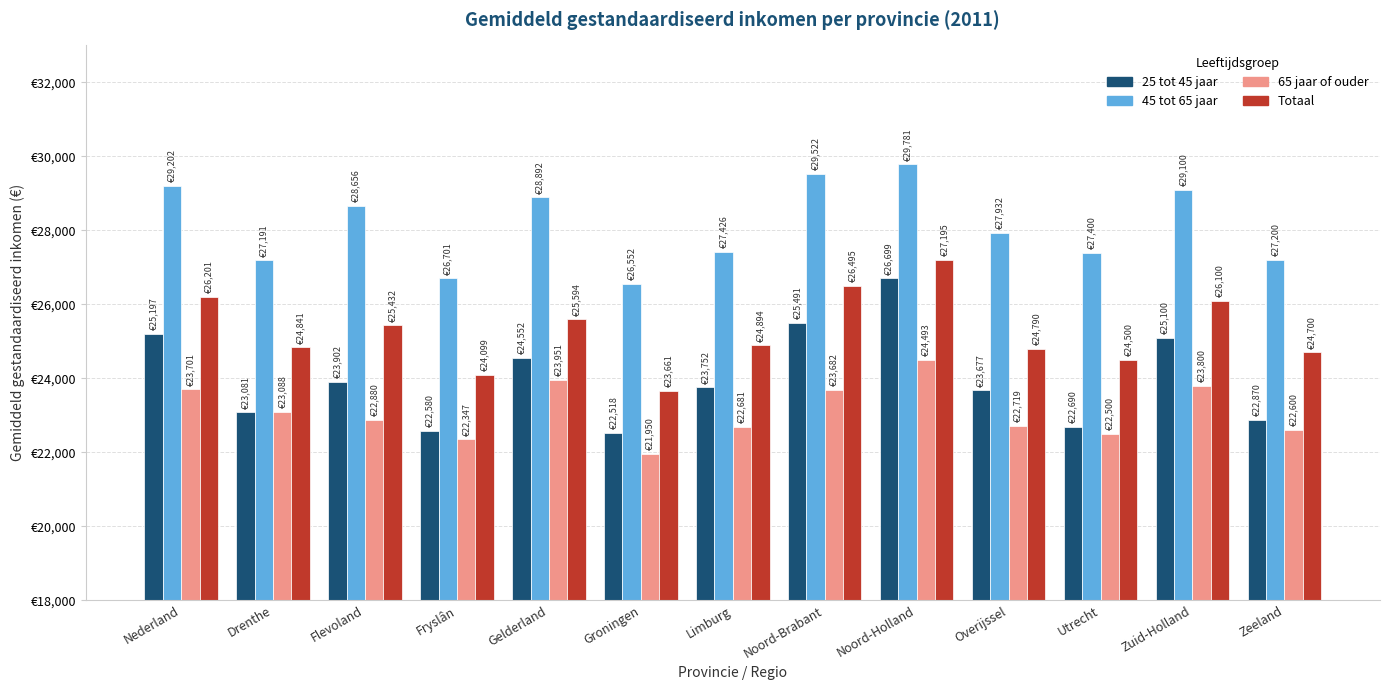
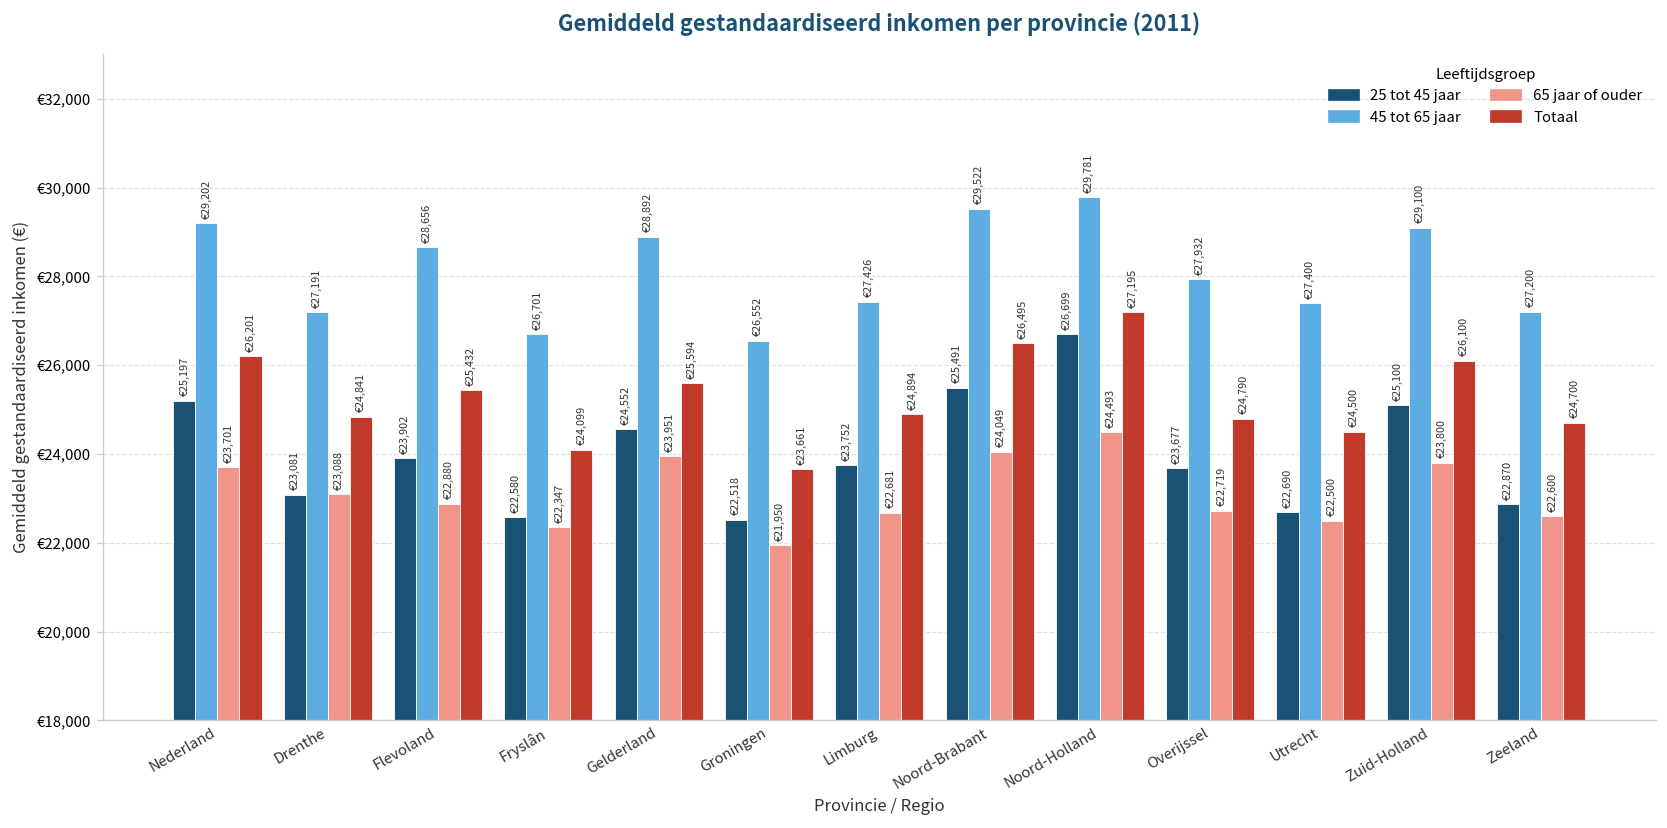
  {
    "25 tot 45 jaar": {
      "Nederland": "€25,197",
      "Drenthe": "€23,081",
      "Flevoland": "€23,902",
      "Fryslân": "€22,580",
      "Gelderland": "€24,552",
      "Groningen": "€22,518",
      "Limburg": "€23,752",
      "Noord-Brabant": "€25,491",
      "Noord-Holland": "€26,699",
      "Overijssel": "€23,677",
      "Utrecht": "€22,690",
      "Zuid-Holland": "€25,100",
      "Zeeland": "€22,870"
    },
    "45 tot 65 jaar": {
      "Nederland": "€29,202",
      "Drenthe": "€27,191",
      "Flevoland": "€28,656",
      "Fryslân": "€26,701",
      "Gelderland": "€28,892",
      "Groningen": "€26,552",
      "Limburg": "€27,426",
      "Noord-Brabant": "€29,522",
      "Noord-Holland": "€29,781",
      "Overijssel": "€27,932",
      "Utrecht": "€27,400",
      "Zuid-Holland": "€29,100",
      "Zeeland": "€27,200"
    },
    "65 jaar of ouder": {
      "Nederland": "€23,701",
      "Drenthe": "€23,088",
      "Flevoland": "€22,880",
      "Fryslân": "€22,347",
      "Gelderland": "€23,951",
      "Groningen": "€21,950",
      "Limburg": "€22,681",
-     "Noord-Brabant": "€23,682",
+     "Noord-Brabant": "€24,049",
      "Noord-Holland": "€24,493",
      "Overijssel": "€22,719",
      "Utrecht": "€22,500",
      "Zuid-Holland": "€23,800",
      "Zeeland": "€22,600"
    },
    "Totaal": {
      "Nederland": "€26,201",
      "Drenthe": "€24,841",
      "Flevoland": "€25,432",
      "Fryslân": "€24,099",
      "Gelderland": "€25,594",
      "Groningen": "€23,661",
      "Limburg": "€24,894",
      "Noord-Brabant": "€26,495",
      "Noord-Holland": "€27,195",
      "Overijssel": "€24,790",
      "Utrecht": "€24,500",
      "Zuid-Holland": "€26,100",
      "Zeeland": "€24,700"
    }
  }
